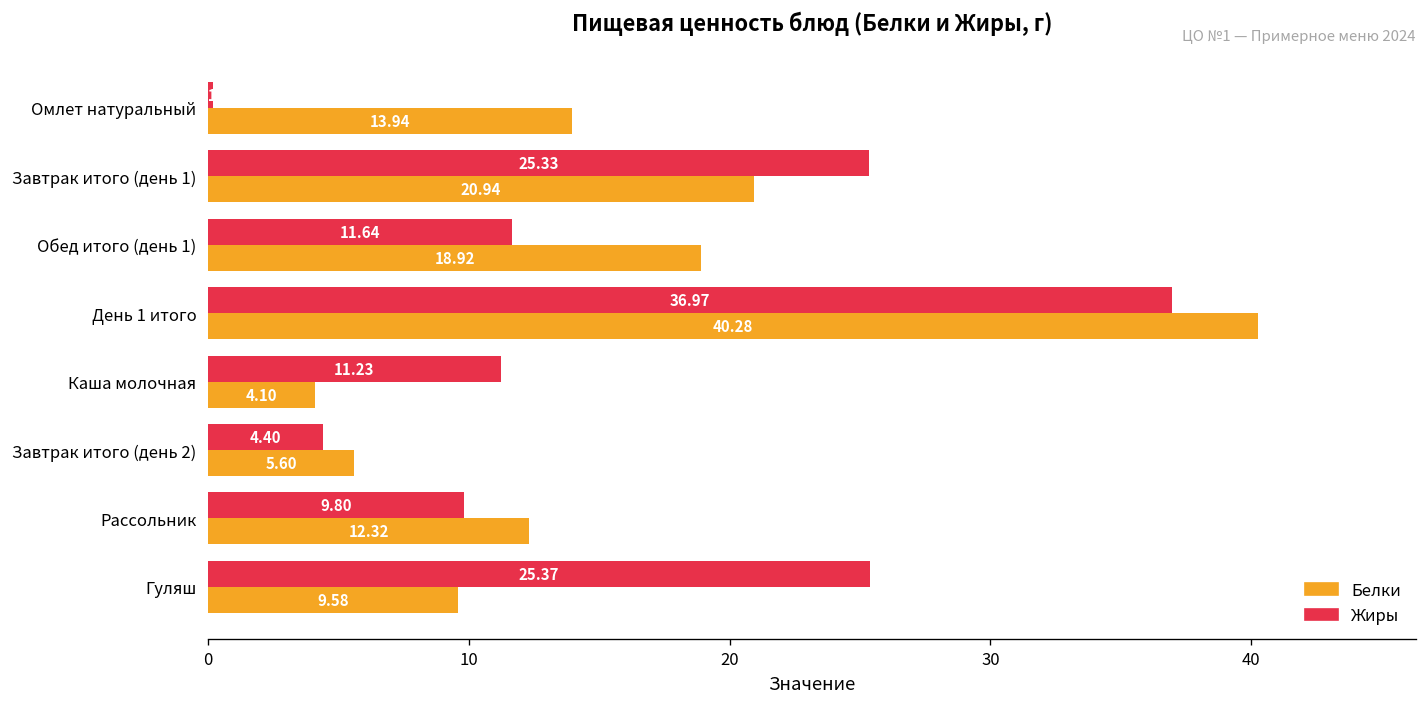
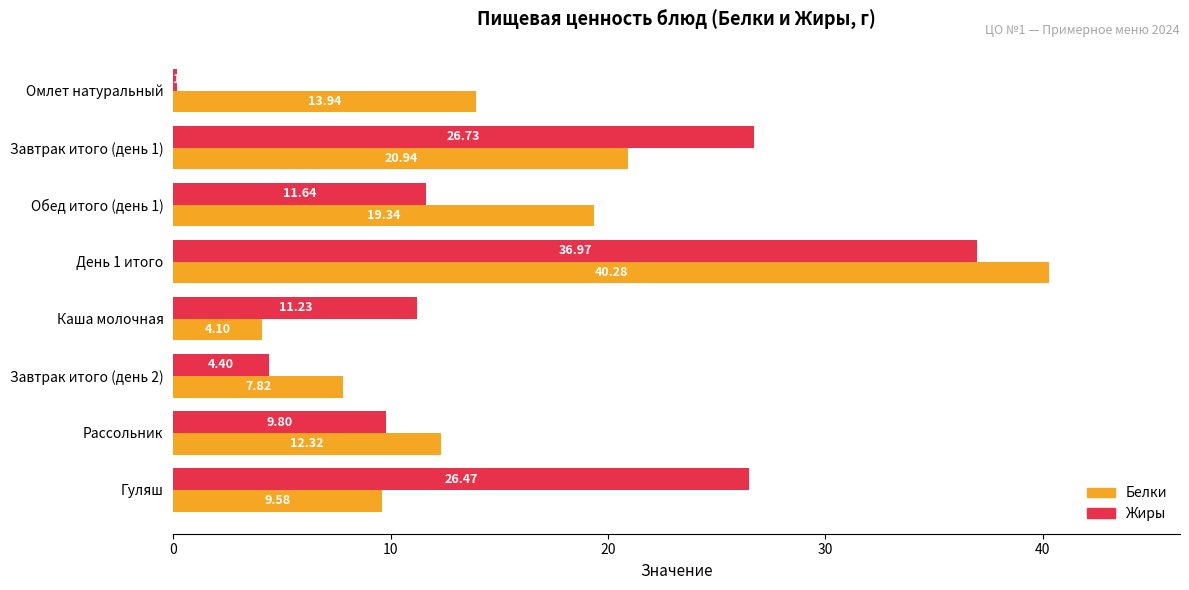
  {
    "Белки": {
      "Омлет натуральный": 13.94,
      "Завтрак итого (день 1)": 20.94,
-     "Обед итого (день 1)": 18.92,
+     "Обед итого (день 1)": 19.34,
      "День 1 итого": 40.28,
      "Каша молочная": 4.10,
-     "Завтрак итого (день 2)": 5.60,
+     "Завтрак итого (день 2)": 7.82,
      "Рассольник": 12.32,
      "Гуляш": 9.58
    },
    "Жиры": {
-     "Завтрак итого (день 1)": 25.33,
+     "Завтрак итого (день 1)": 26.73,
      "Обед итого (день 1)": 11.64,
      "День 1 итого": 36.97,
      "Каша молочная": 11.23,
      "Завтрак итого (день 2)": 4.40,
      "Рассольник": 9.80,
-     "Гуляш": 25.37
+     "Гуляш": 26.47
    }
  }
